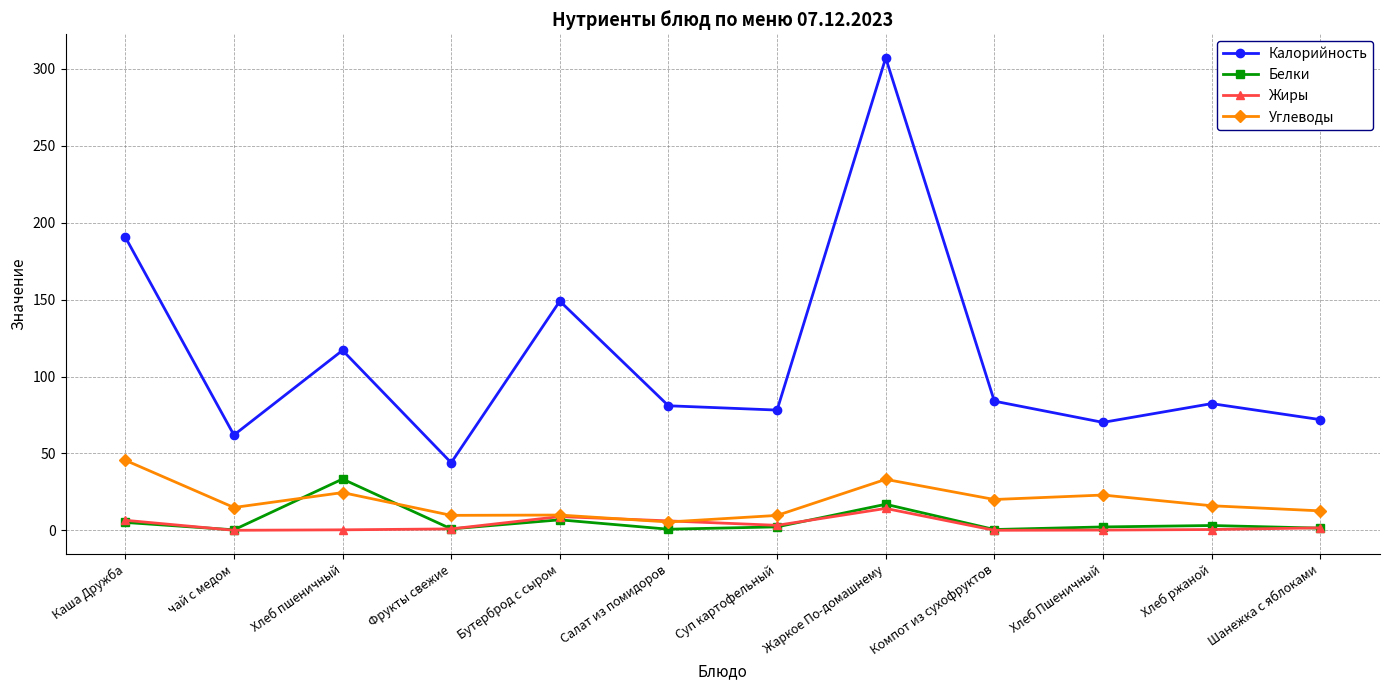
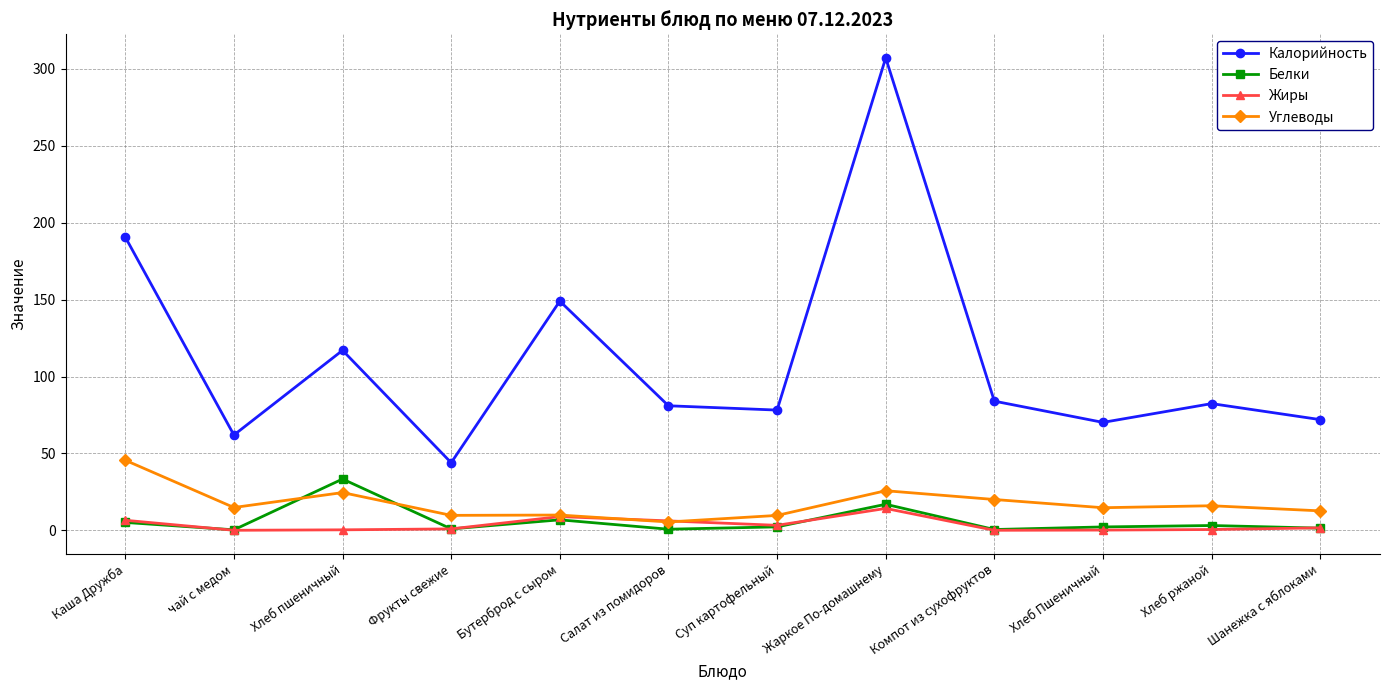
  {
    "Калорийность": {
      "Каша Дружба": 191,
      "чай с медом": 62,
      "Хлеб пшеничный": 117,
      "Фрукты свежие": 44,
      "Бутерброд с сыром": 149,
      "Салат из помидоров": 81,
      "Суп картофельный": 78,
      "Жаркое По-домашнему": 307,
      "Компот из сухофруктов": 84,
      "Хлеб Пшеничный": 70,
      "Хлеб ржаной": 82,
      "Шанежка с яблоками": 72
    },
    "Белки": {
      "Хлеб пшеничный": 33,
      "Бутерброд с сыром": 7,
      "Салат из помидоров": 1,
      "Жаркое По-домашнему": 17,
      "Хлеб Пшеничный": 2,
      "Хлеб ржаной": 3
    },
    "Жиры": {
      "Хлеб пшеничный": 0,
      "Жаркое По-домашнему": 14,
      "Хлеб Пшеничный": 0,
      "Хлеб ржаной": 1
    },
    "Углеводы": {
      "Каша Дружба": 46,
      "чай с медом": 15,
      "Хлеб пшеничный": 25,
      "Фрукты свежие": 10,
      "Суп картофельный": 10,
-     "Жаркое По-домашнему": 33,
+     "Жаркое По-домашнему": 26,
      "Компот из сухофруктов": 20,
-     "Хлеб Пшеничный": 23,
+     "Хлеб Пшеничный": 15,
      "Хлеб ржаной": 16,
      "Шанежка с яблоками": 13
    }
  }
